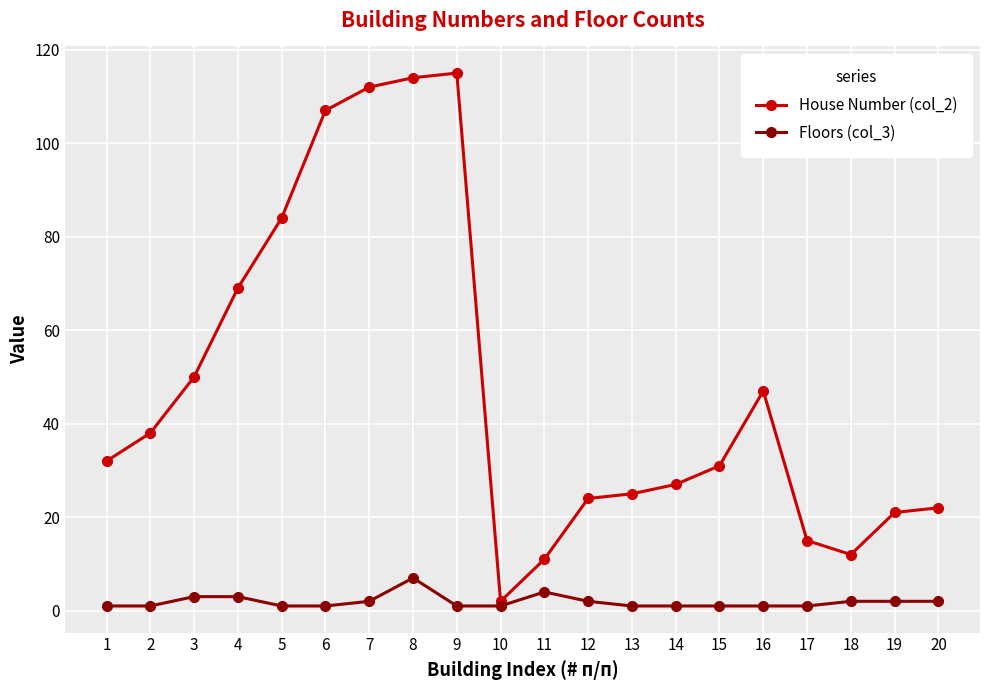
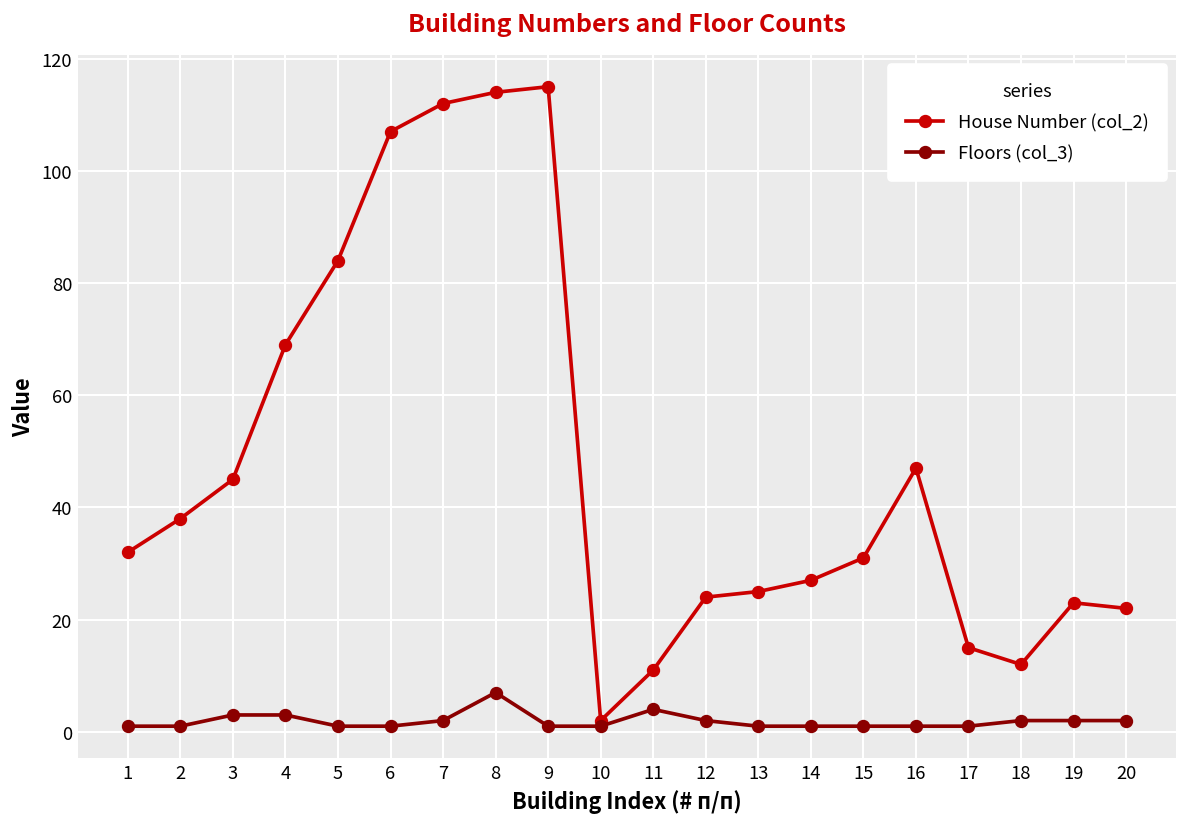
  {
    "House Number (col_2)": {
      "1": 32,
      "2": 38,
-     "3": 50,
+     "3": 45,
      "4": 69,
      "5": 84,
      "6": 107,
      "7": 112,
      "8": 114,
      "9": 115,
      "10": 2,
      "11": 11,
      "12": 24,
      "13": 25,
      "14": 27,
      "15": 31,
      "16": 47,
      "17": 15,
      "18": 12,
-     "19": 21,
+     "19": 23,
      "20": 22
    },
    "Floors (col_3)": {
      "1": 1,
      "2": 1,
      "3": 3,
      "4": 3,
      "5": 1,
      "6": 1,
      "7": 2,
      "8": 7,
      "9": 1,
      "10": 1,
      "11": 4,
      "12": 2,
      "13": 1,
      "14": 1,
      "15": 1,
      "16": 1,
      "17": 1,
      "18": 2,
      "19": 2,
      "20": 2
    }
  }
